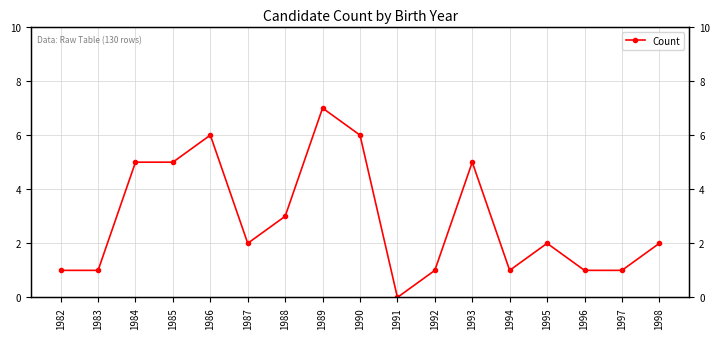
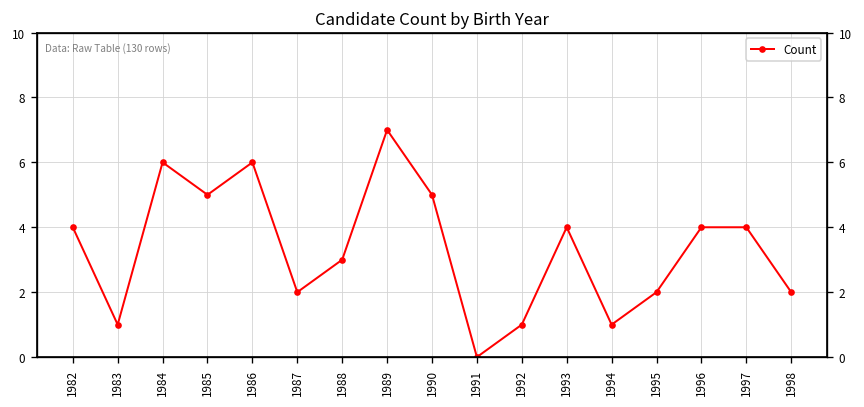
  {
-   "1982": 1,
+   "1982": 4,
    "1983": 1,
-   "1984": 5,
+   "1984": 6,
    "1985": 5,
    "1986": 6,
    "1987": 2,
    "1988": 3,
    "1989": 7,
-   "1990": 6,
+   "1990": 5,
    "1991": 0,
    "1992": 1,
-   "1993": 5,
+   "1993": 4,
    "1994": 1,
    "1995": 2,
-   "1996": 1,
-   "1997": 1,
+   "1996": 4,
+   "1997": 4,
    "1998": 2
  }
